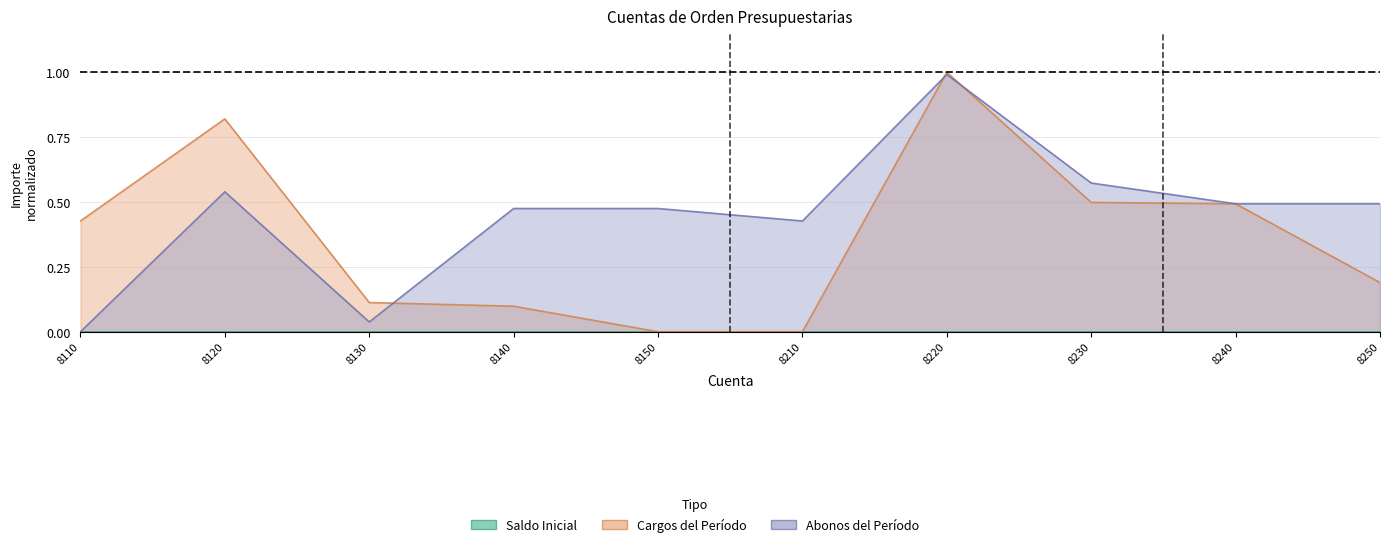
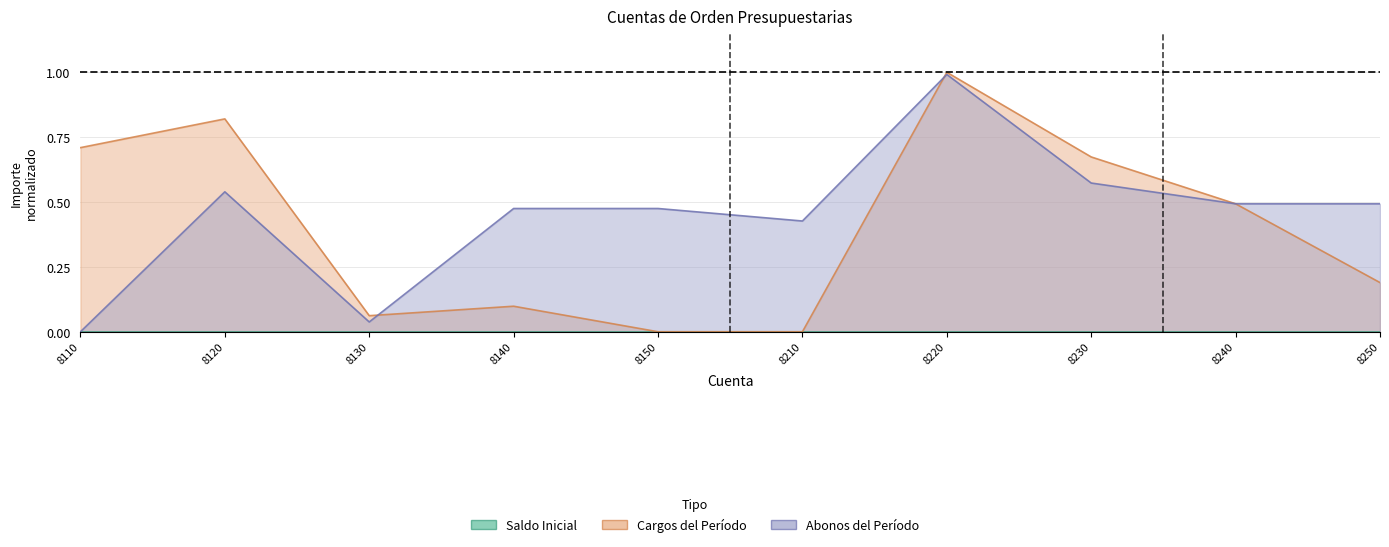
  {
    "Cargos del Período": {
-     "8110": 0.43,
+     "8110": 0.71,
      "8120": 0.82,
-     "8130": 0.11,
+     "8130": 0.06,
      "8140": 0.10,
-     "8230": 0.50,
+     "8230": 0.67,
      "8250": 0.19
    }
  }
